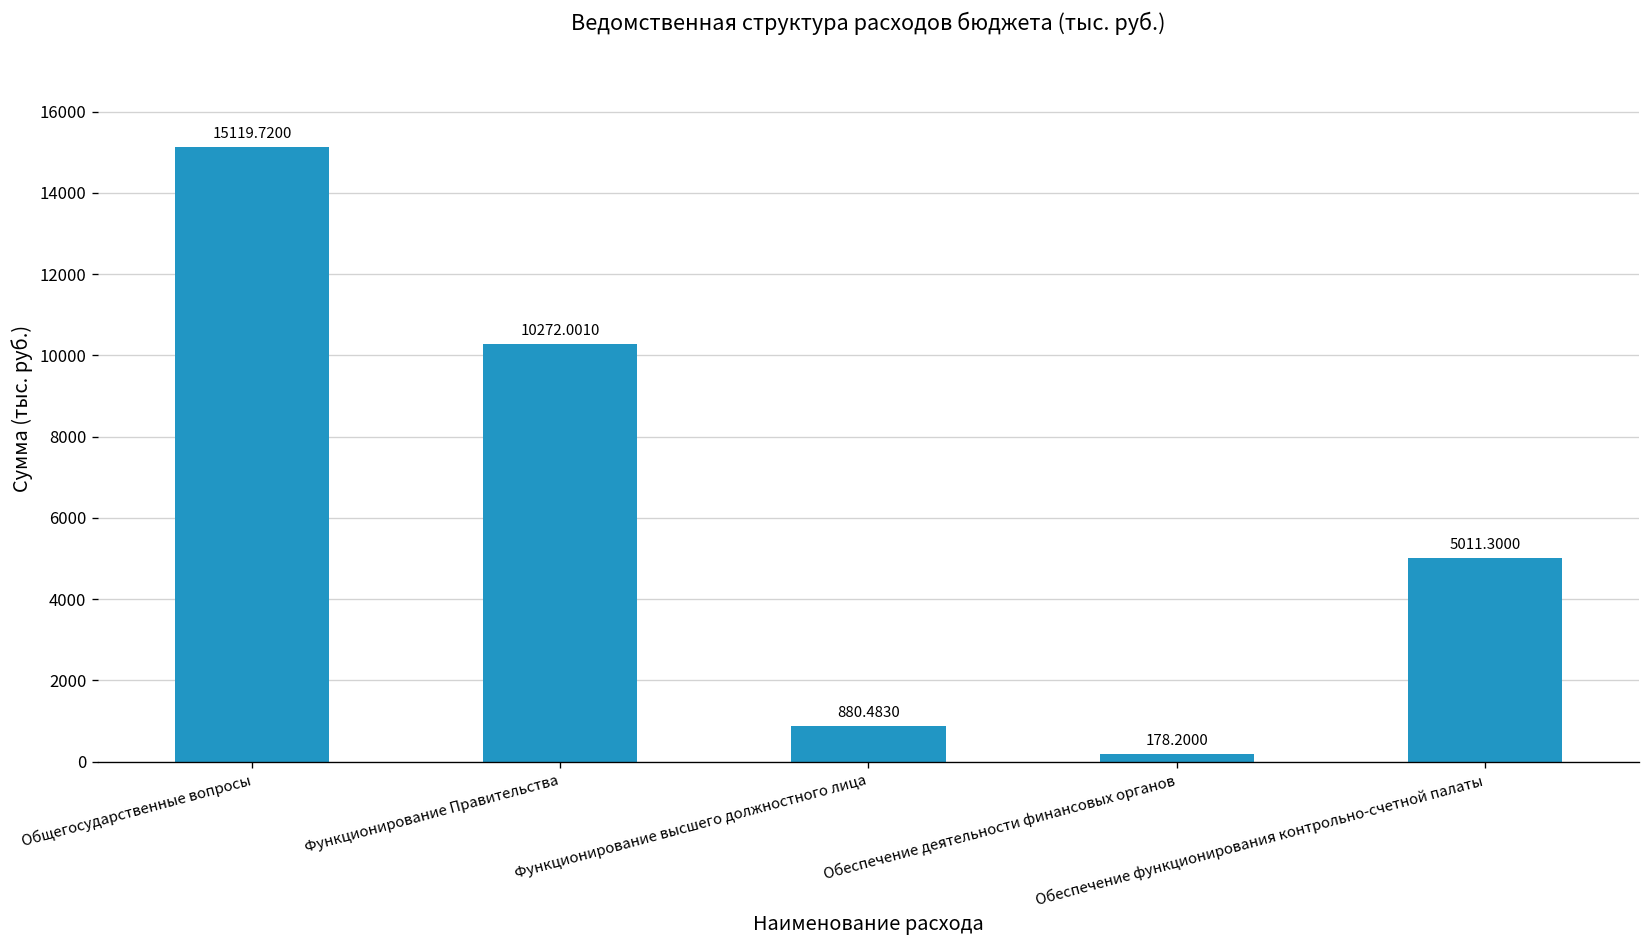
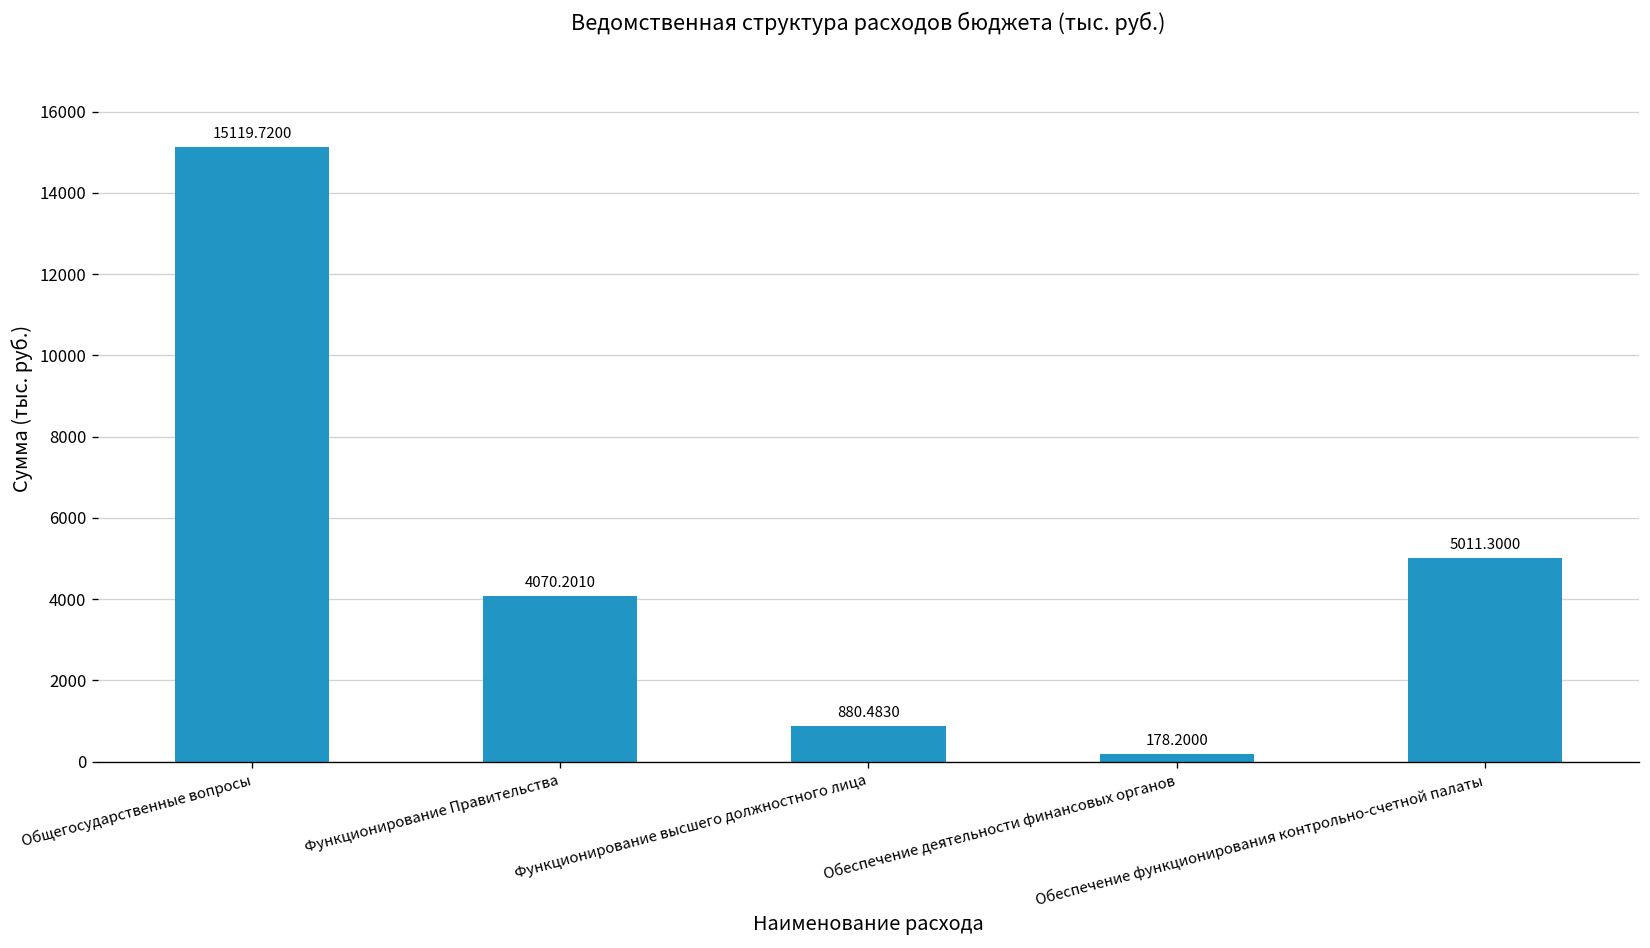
  {
    "Общегосударственные вопросы": 15119.7200,
-   "Функционирование Правительства": 10272.0010,
+   "Функционирование Правительства": 4070.2010,
    "Функционирование высшего должностного лица": 880.4830,
    "Обеспечение деятельности финансовых органов": 178.2000,
    "Обеспечение функционирования контрольно-счетной палаты": 5011.3000
  }
